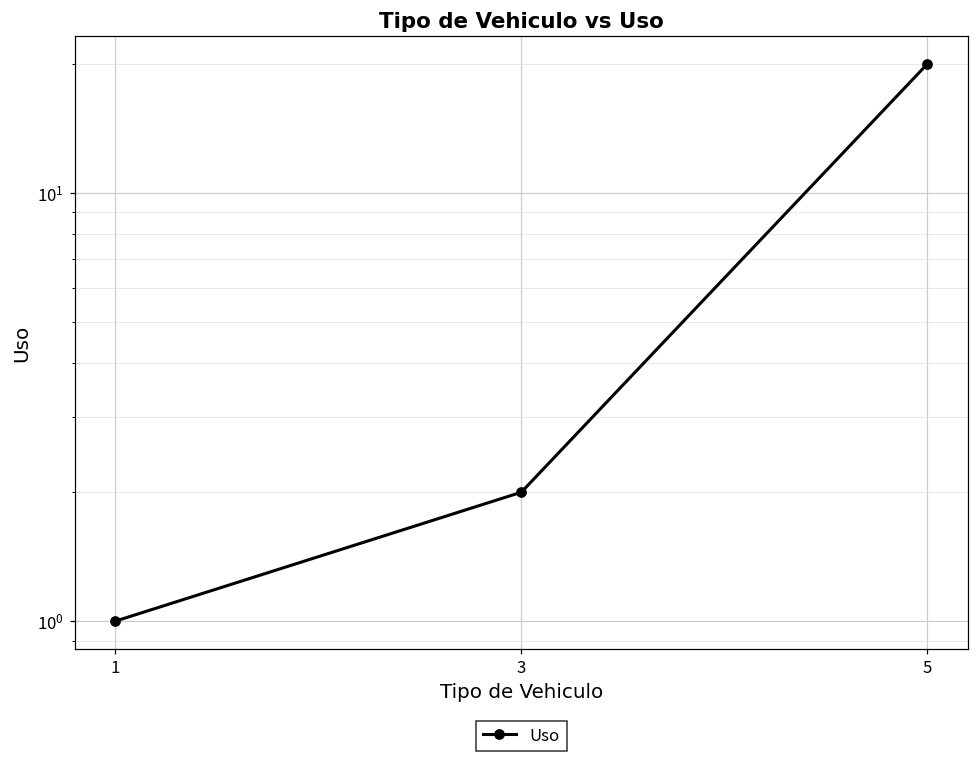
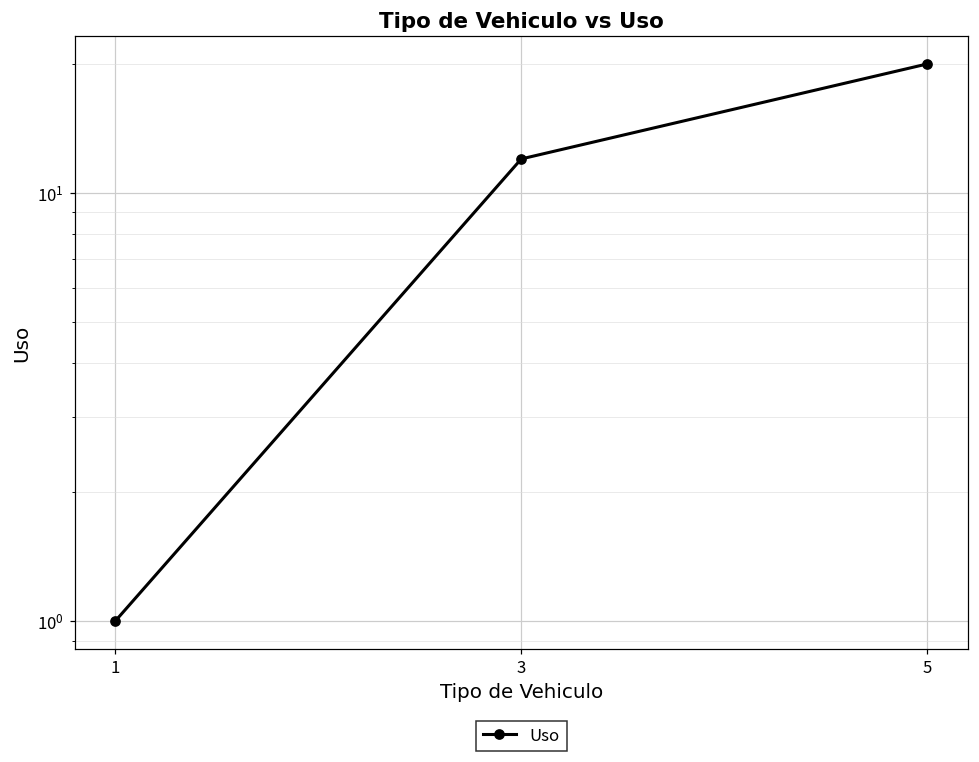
  {
    "1": 1,
-   "3": 2,
+   "3": 12,
    "5": 20
  }
